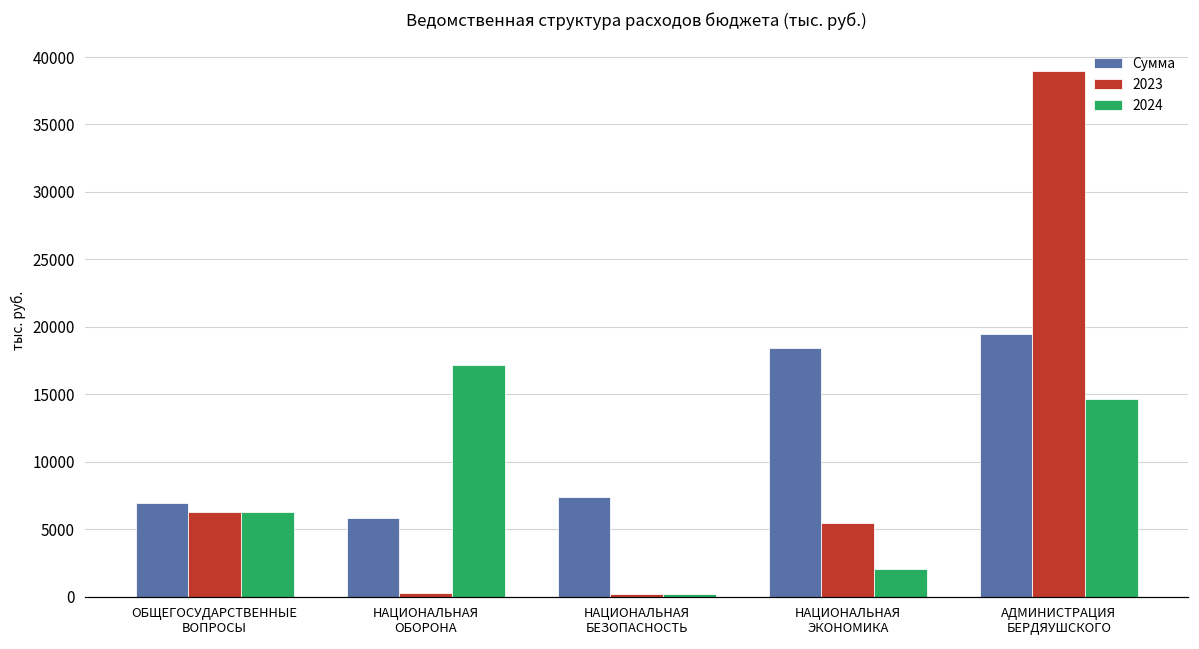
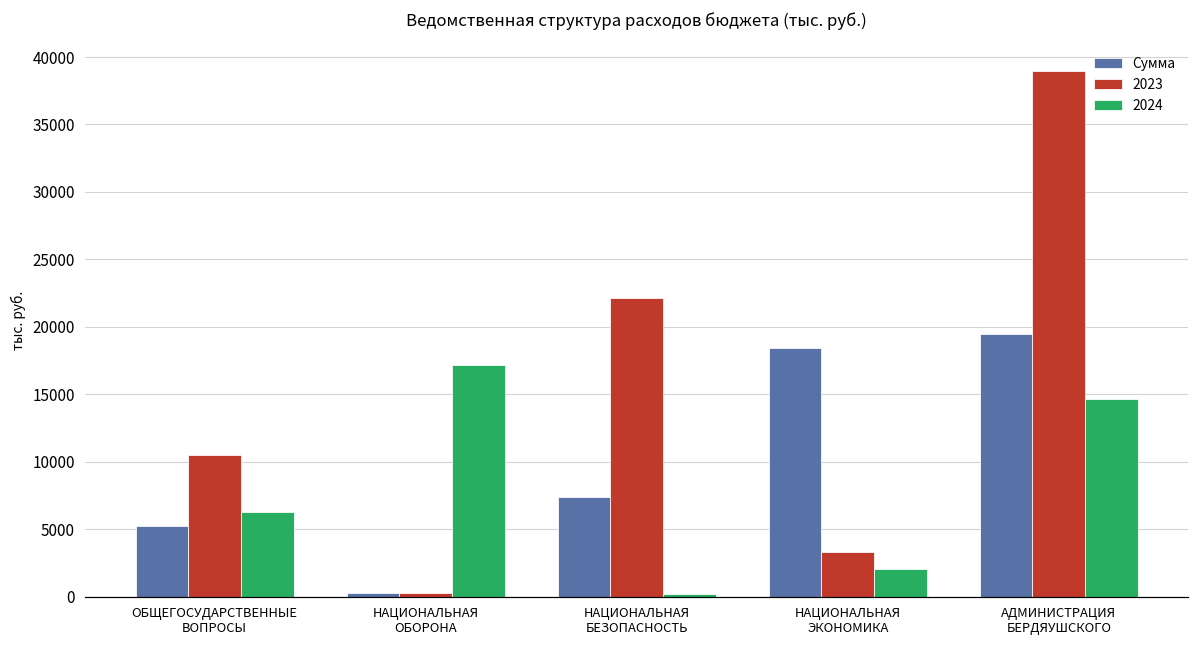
  {
    "Сумма": {
-     "ОБЩЕГОСУДАРСТВЕННЫЕ ВОПРОСЫ": 6900,
-     "НАЦИОНАЛЬНАЯ ОБОРОНА": 5800,
+     "ОБЩЕГОСУДАРСТВЕННЫЕ ВОПРОСЫ": 5300,
+     "НАЦИОНАЛЬНАЯ ОБОРОНА": 300,
      "НАЦИОНАЛЬНАЯ БЕЗОПАСНОСТЬ": 7300,
      "НАЦИОНАЛЬНАЯ ЭКОНОМИКА": 18400,
      "АДМИНИСТРАЦИЯ БЕРДЯУШСКОГО": 19500
    },
    "2023": {
-     "ОБЩЕГОСУДАРСТВЕННЫЕ ВОПРОСЫ": 6200,
+     "ОБЩЕГОСУДАРСТВЕННЫЕ ВОПРОСЫ": 10500,
      "НАЦИОНАЛЬНАЯ ОБОРОНА": 300,
-     "НАЦИОНАЛЬНАЯ БЕЗОПАСНОСТЬ": 200,
-     "НАЦИОНАЛЬНАЯ ЭКОНОМИКА": 5500,
+     "НАЦИОНАЛЬНАЯ БЕЗОПАСНОСТЬ": 22100,
+     "НАЦИОНАЛЬНАЯ ЭКОНОМИКА": 3300,
      "АДМИНИСТРАЦИЯ БЕРДЯУШСКОГО": 39000
    },
    "2024": {
      "ОБЩЕГОСУДАРСТВЕННЫЕ ВОПРОСЫ": 6300,
      "НАЦИОНАЛЬНАЯ ОБОРОНА": 17200,
      "НАЦИОНАЛЬНАЯ БЕЗОПАСНОСТЬ": 200,
      "НАЦИОНАЛЬНАЯ ЭКОНОМИКА": 2000,
      "АДМИНИСТРАЦИЯ БЕРДЯУШСКОГО": 14600
    }
  }
